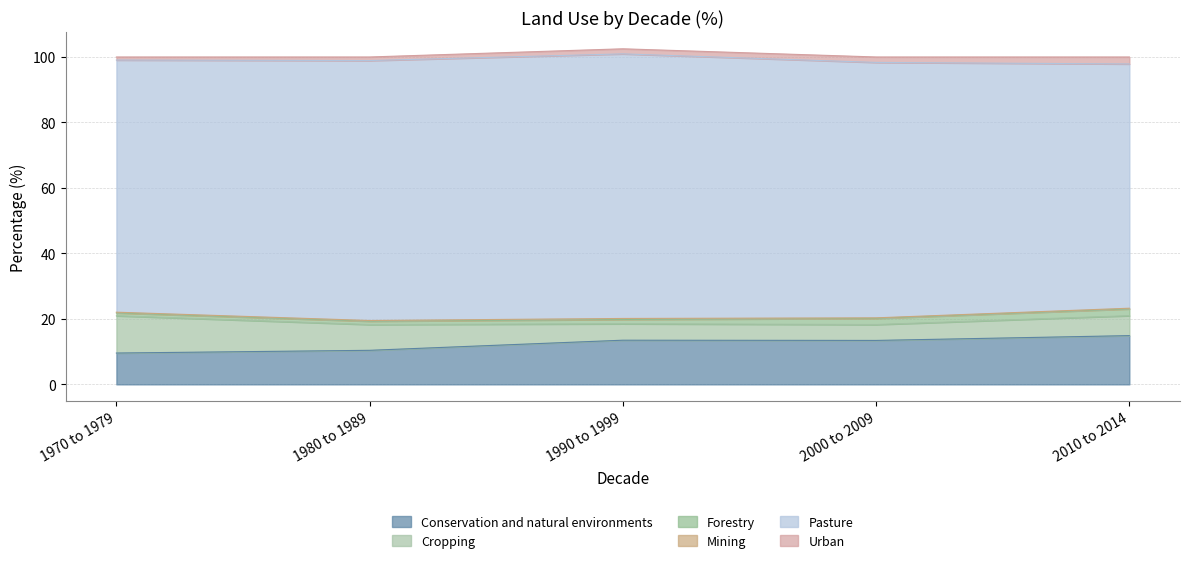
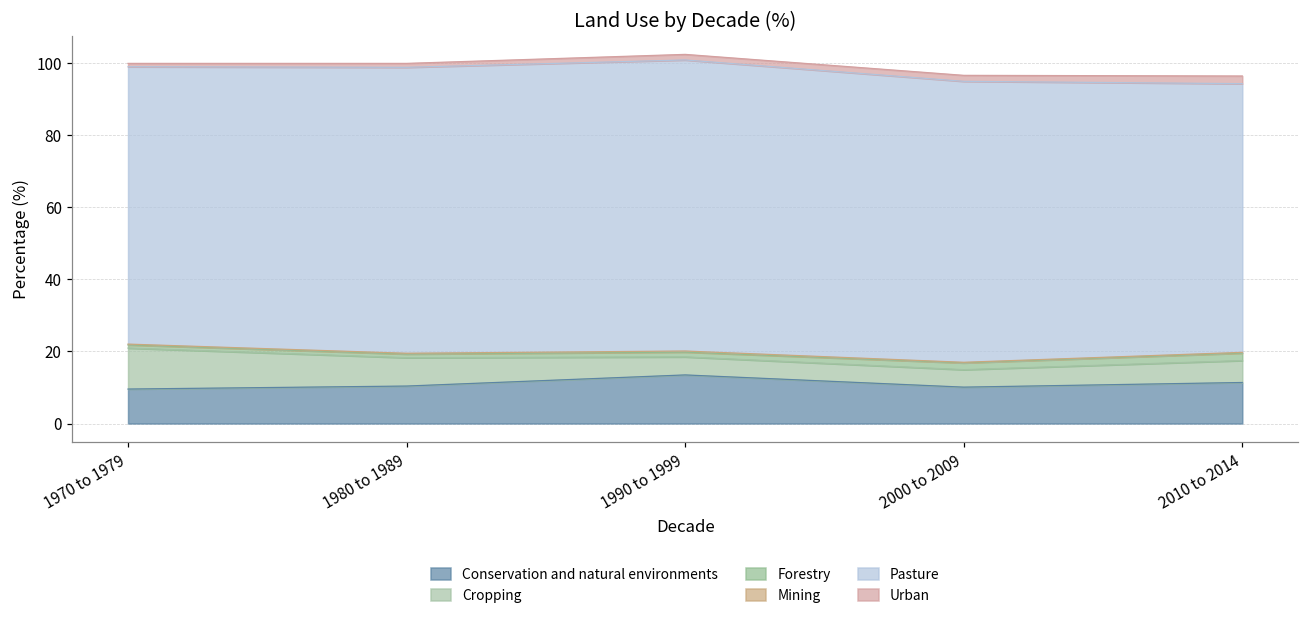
  {
    "Conservation and natural environments": {
      "1970 to 1979": 10,
      "1980 to 1989": 10,
      "1990 to 1999": 13,
-     "2000 to 2009": 13,
-     "2010 to 2014": 15
+     "2000 to 2009": 10,
+     "2010 to 2014": 11
    }
  }
